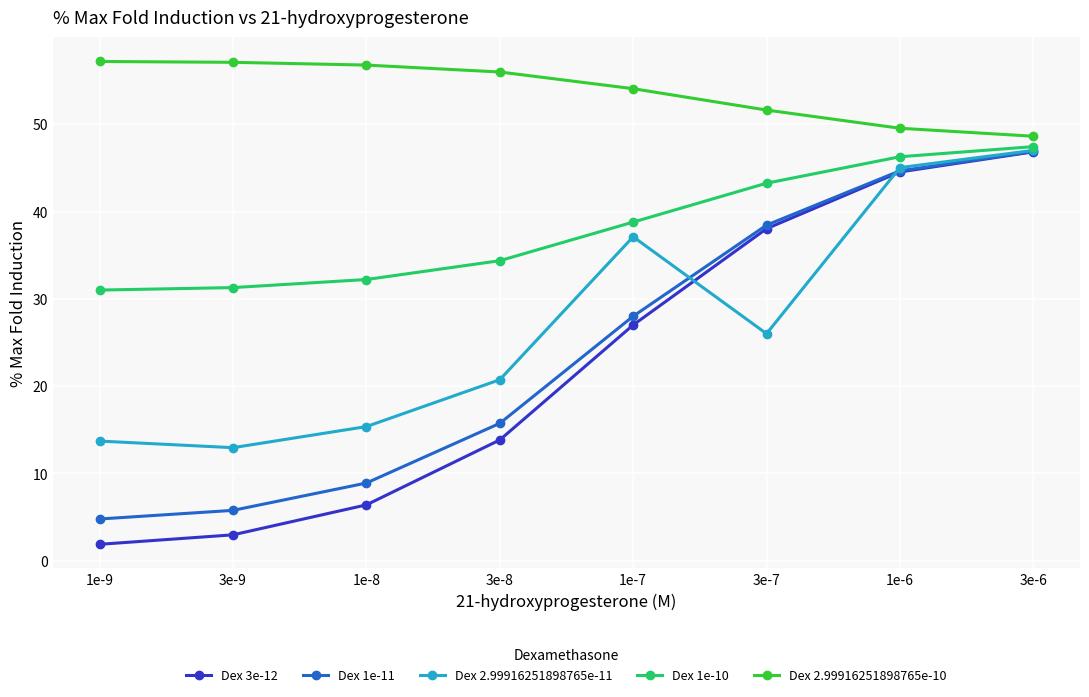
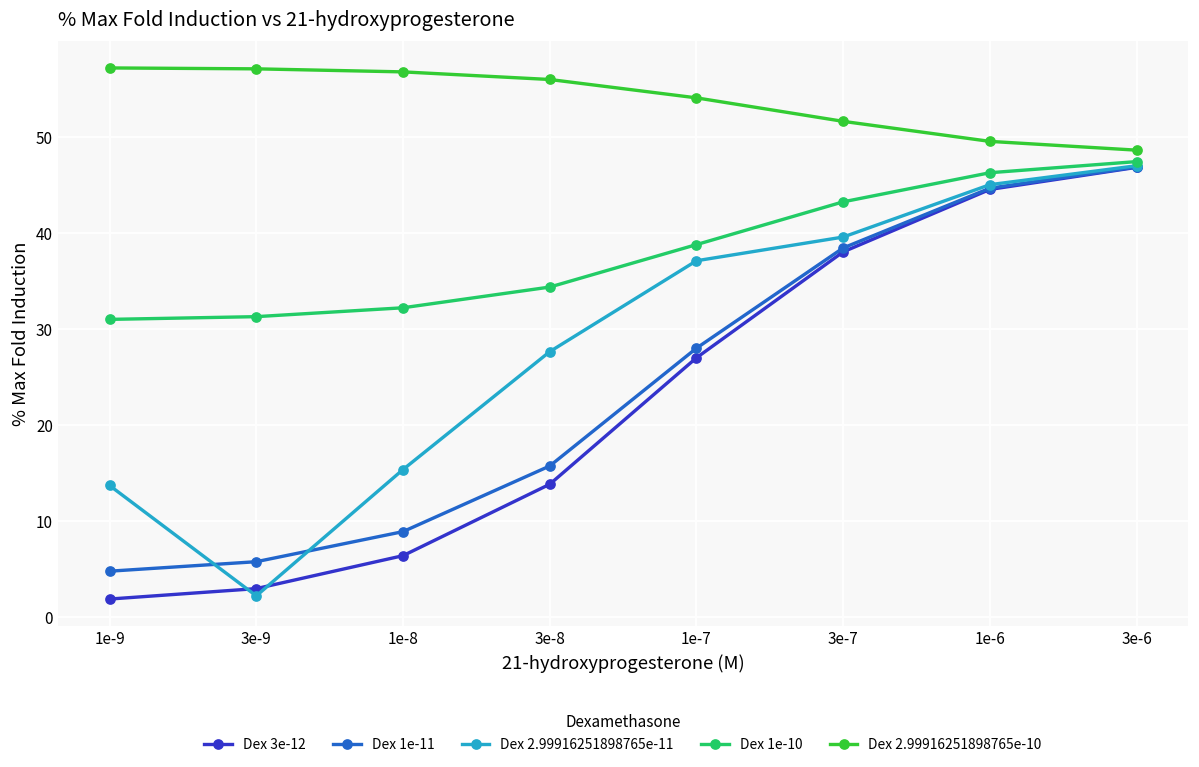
  {
    "Dex 2.99916251898765e-11": {
      "1e-9": 14,
-     "3e-9": 13,
+     "3e-9": 2,
      "1e-8": 15,
-     "3e-8": 21,
+     "3e-8": 28,
      "1e-7": 37,
-     "3e-7": 26,
+     "3e-7": 40,
      "1e-6": 45
    }
  }
